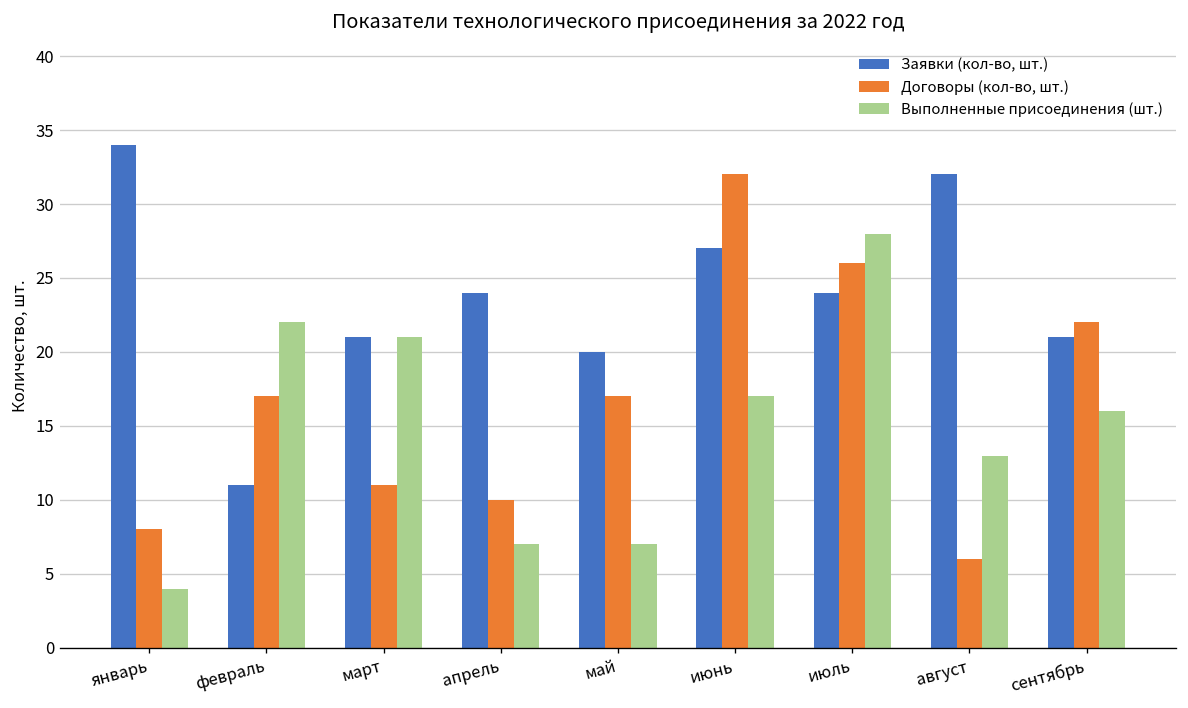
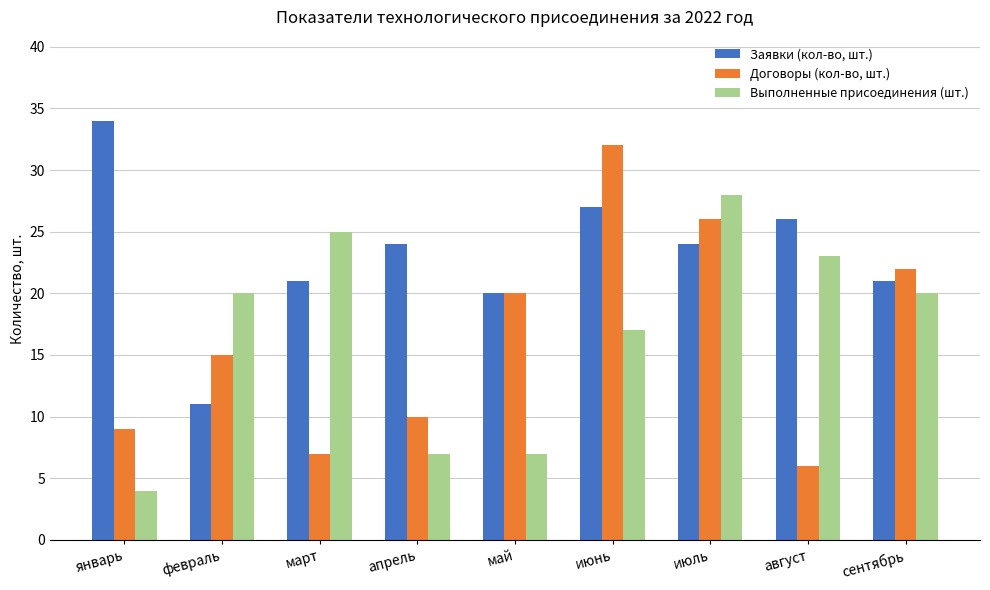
  {
    "Заявки (кол-во, шт.)": {
      "январь": 34,
      "февраль": 11,
      "март": 21,
      "апрель": 24,
      "май": 20,
      "июнь": 27,
      "июль": 24,
-     "август": 32,
+     "август": 26,
      "сентябрь": 21
    },
    "Договоры (кол-во, шт.)": {
-     "январь": 8,
-     "февраль": 17,
-     "март": 11,
+     "январь": 9,
+     "февраль": 15,
+     "март": 7,
      "апрель": 10,
-     "май": 17,
+     "май": 20,
      "июнь": 32,
      "июль": 26,
      "август": 6,
      "сентябрь": 22
    },
    "Выполненные присоединения (шт.)": {
      "январь": 4,
-     "февраль": 22,
-     "март": 21,
+     "февраль": 20,
+     "март": 25,
      "апрель": 7,
      "май": 7,
      "июнь": 17,
      "июль": 28,
-     "август": 13,
-     "сентябрь": 16
+     "август": 23,
+     "сентябрь": 20
    }
  }
